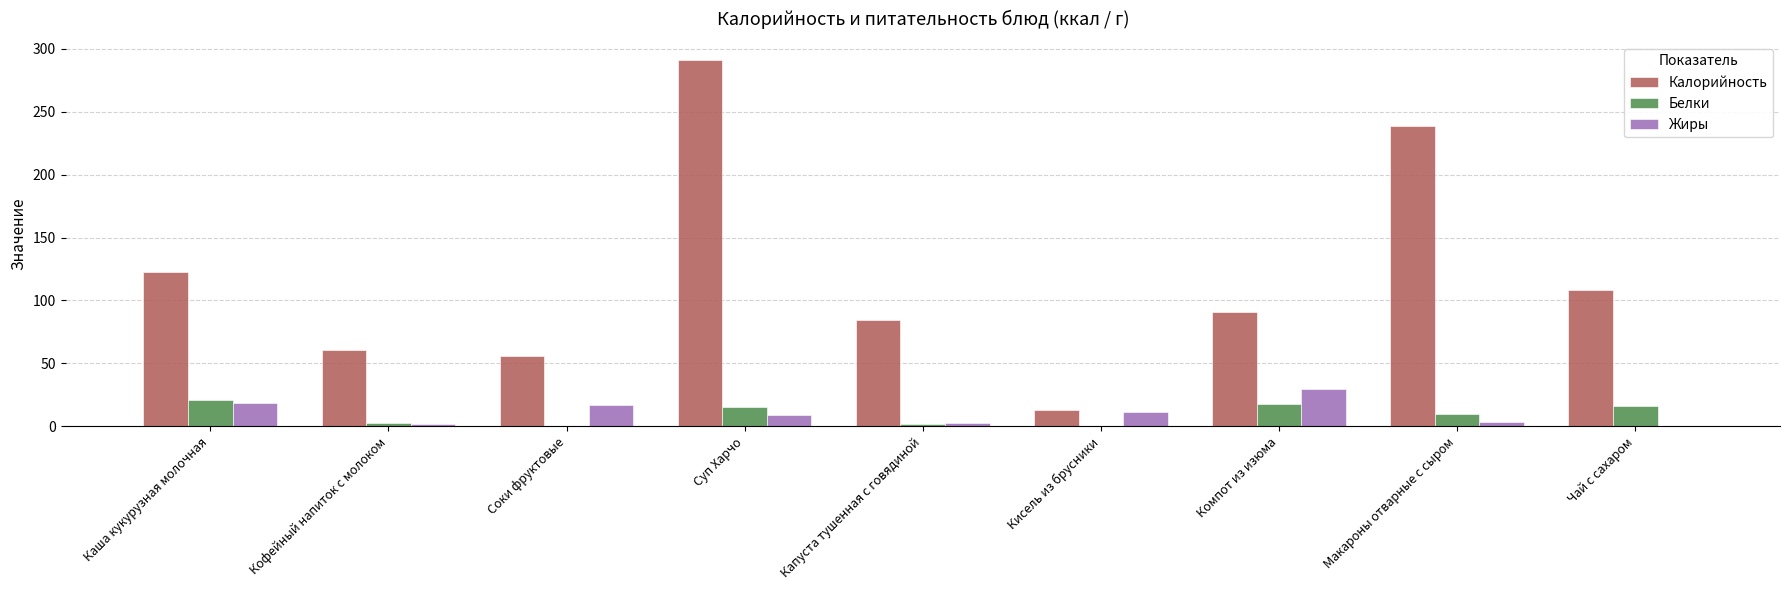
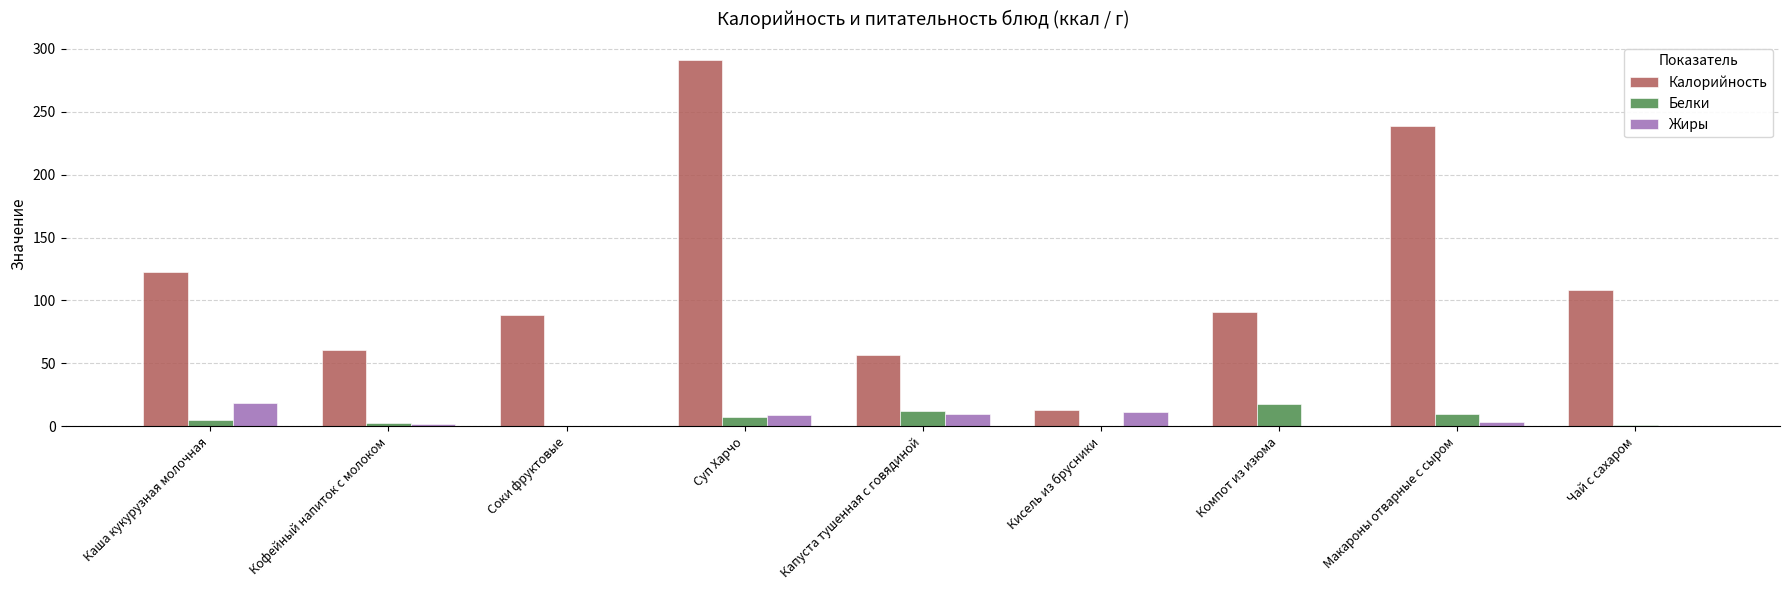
  {
    "Калорийность": {
      "Каша кукурузная молочная": 123,
      "Кофейный напиток с молоком": 61,
-     "Соки фруктовые": 56,
+     "Соки фруктовые": 88,
      "Суп Харчо": 291,
-     "Капуста тушенная с говядиной": 84,
+     "Капуста тушенная с говядиной": 56,
      "Кисель из брусники": 13,
      "Компот из изюма": 91,
      "Макароны отварные с сыром": 238,
      "Чай с сахаром": 108
    },
    "Белки": {
-     "Каша кукурузная молочная": 21,
+     "Каша кукурузная молочная": 5,
      "Кофейный напиток с молоком": 3,
-     "Суп Харчо": 15,
-     "Капуста тушенная с говядиной": 2,
+     "Суп Харчо": 7,
+     "Капуста тушенная с говядиной": 12,
      "Компот из изюма": 18,
      "Макароны отварные с сыром": 10,
-     "Чай с сахаром": 16
+     "Чай с сахаром": 1
    },
    "Жиры": {
      "Каша кукурузная молочная": 18,
      "Кофейный напиток с молоком": 2,
-     "Соки фруктовые": 17,
+     "Соки фруктовые": 0,
      "Суп Харчо": 9,
-     "Капуста тушенная с говядиной": 3,
+     "Капуста тушенная с говядиной": 10,
      "Кисель из брусники": 11,
-     "Компот из изюма": 30,
+     "Компот из изюма": 0,
      "Макароны отварные с сыром": 3
    }
  }
